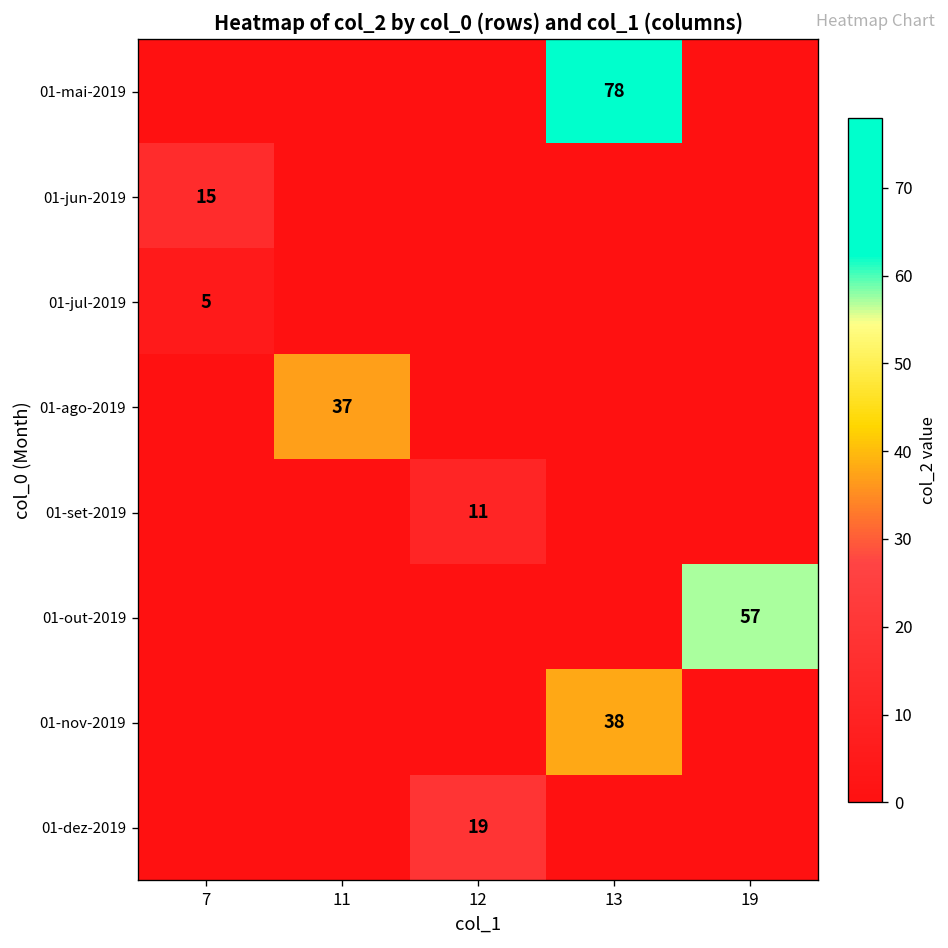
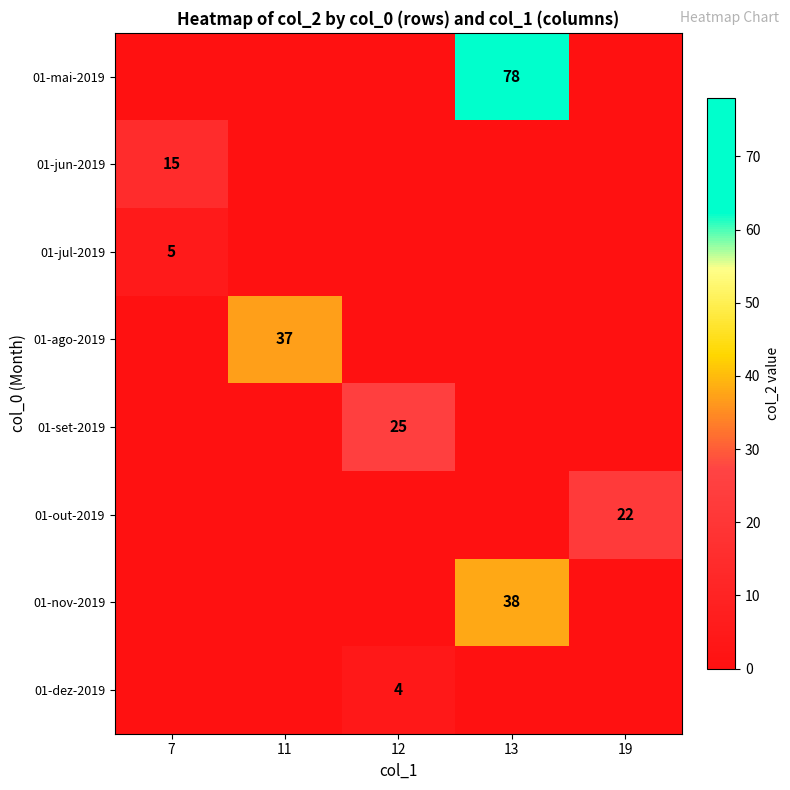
  {
    "01-mai-2019": {
      "13": 78
    },
    "01-jun-2019": {
      "7": 15
    },
    "01-jul-2019": {
      "7": 5
    },
    "01-ago-2019": {
      "11": 37
    },
    "01-set-2019": {
-     "12": 11
+     "12": 25
    },
    "01-out-2019": {
-     "19": 57
+     "19": 22
    },
    "01-nov-2019": {
      "13": 38
    },
    "01-dez-2019": {
-     "12": 19
+     "12": 4
    }
  }
